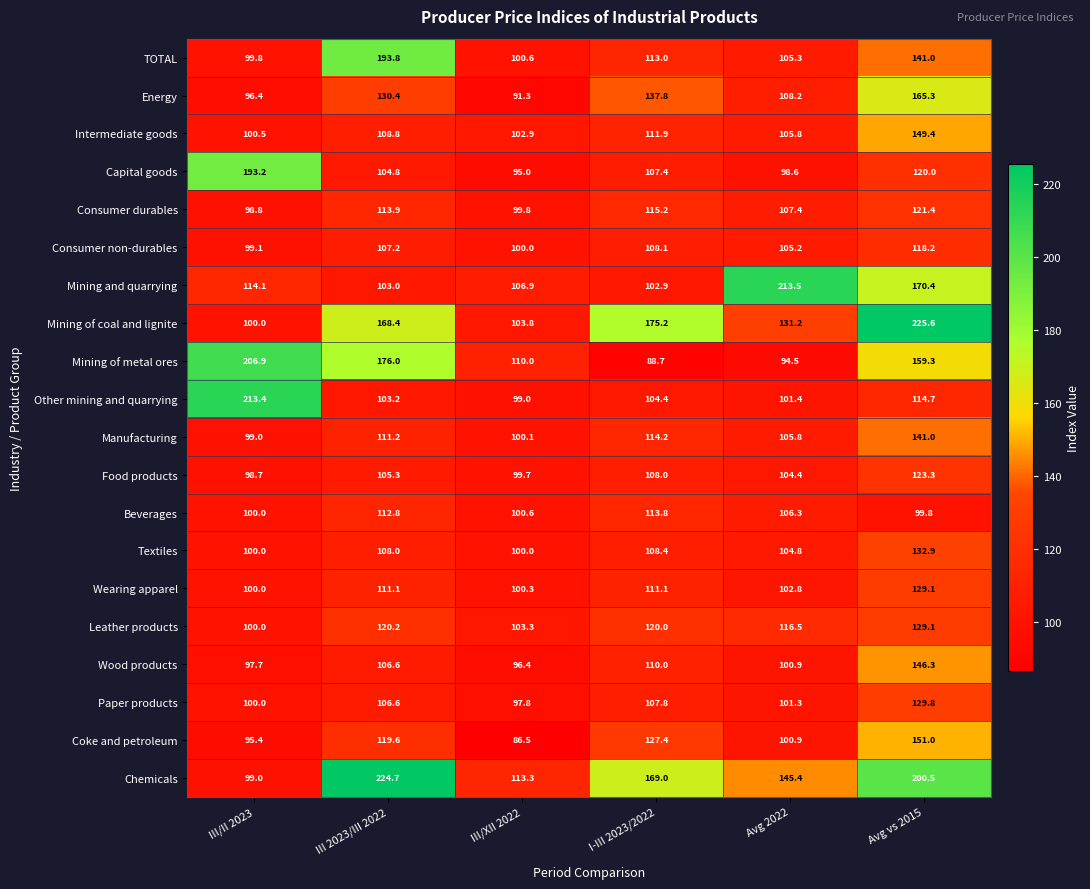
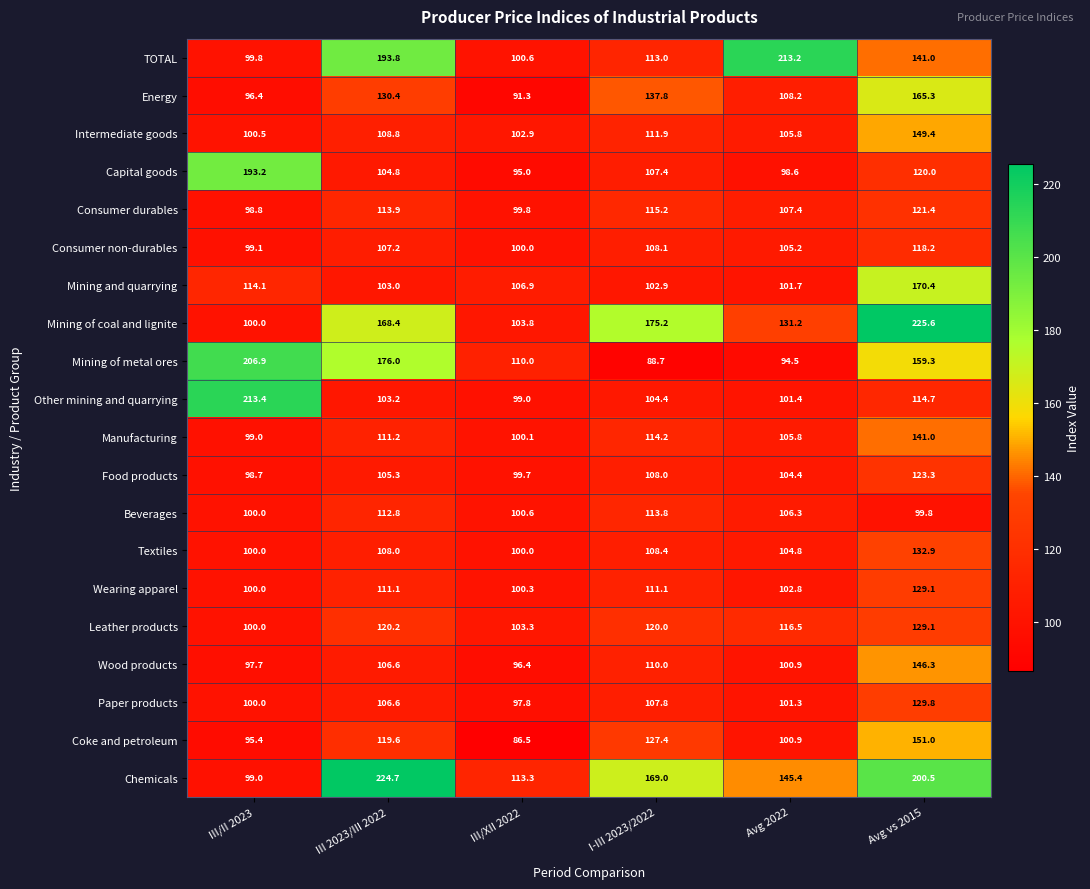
  {
    "TOTAL": {
      "III/II 2023": 99.8,
      "III 2023/III 2022": 193.8,
      "III/XII 2022": 100.6,
      "I-III 2023/2022": 113.0,
-     "Avg 2022": 105.3,
+     "Avg 2022": 213.2,
      "Avg vs 2015": 141.0
    },
    "Energy": {
      "III/II 2023": 96.4,
      "III 2023/III 2022": 130.4,
      "III/XII 2022": 91.3,
      "I-III 2023/2022": 137.8,
      "Avg 2022": 108.2,
      "Avg vs 2015": 165.3
    },
    "Intermediate goods": {
      "III/II 2023": 100.5,
      "III 2023/III 2022": 108.8,
      "III/XII 2022": 102.9,
      "I-III 2023/2022": 111.9,
      "Avg 2022": 105.8,
      "Avg vs 2015": 149.4
    },
    "Capital goods": {
      "III/II 2023": 193.2,
      "III 2023/III 2022": 104.8,
      "III/XII 2022": 95.0,
      "I-III 2023/2022": 107.4,
      "Avg 2022": 98.6,
      "Avg vs 2015": 120.0
    },
    "Consumer durables": {
      "III/II 2023": 98.8,
      "III 2023/III 2022": 113.9,
      "III/XII 2022": 99.8,
      "I-III 2023/2022": 115.2,
      "Avg 2022": 107.4,
      "Avg vs 2015": 121.4
    },
    "Consumer non-durables": {
      "III/II 2023": 99.1,
      "III 2023/III 2022": 107.2,
      "III/XII 2022": 100.0,
      "I-III 2023/2022": 108.1,
      "Avg 2022": 105.2,
      "Avg vs 2015": 118.2
    },
    "Mining and quarrying": {
      "III/II 2023": 114.1,
      "III 2023/III 2022": 103.0,
      "III/XII 2022": 106.9,
      "I-III 2023/2022": 102.9,
-     "Avg 2022": 213.5,
+     "Avg 2022": 101.7,
      "Avg vs 2015": 170.4
    },
    "Mining of coal and lignite": {
      "III/II 2023": 100.0,
      "III 2023/III 2022": 168.4,
      "III/XII 2022": 103.8,
      "I-III 2023/2022": 175.2,
      "Avg 2022": 131.2,
      "Avg vs 2015": 225.6
    },
    "Mining of metal ores": {
      "III/II 2023": 206.9,
      "III 2023/III 2022": 176.0,
      "III/XII 2022": 110.0,
      "I-III 2023/2022": 88.7,
      "Avg 2022": 94.5,
      "Avg vs 2015": 159.3
    },
    "Other mining and quarrying": {
      "III/II 2023": 213.4,
      "III 2023/III 2022": 103.2,
      "III/XII 2022": 99.0,
      "I-III 2023/2022": 104.4,
      "Avg 2022": 101.4,
      "Avg vs 2015": 114.7
    },
    "Manufacturing": {
      "III/II 2023": 99.0,
      "III 2023/III 2022": 111.2,
      "III/XII 2022": 100.1,
      "I-III 2023/2022": 114.2,
      "Avg 2022": 105.8,
      "Avg vs 2015": 141.0
    },
    "Food products": {
      "III/II 2023": 98.7,
      "III 2023/III 2022": 105.3,
      "III/XII 2022": 99.7,
      "I-III 2023/2022": 108.0,
      "Avg 2022": 104.4,
      "Avg vs 2015": 123.3
    },
    "Beverages": {
      "III/II 2023": 100.0,
      "III 2023/III 2022": 112.8,
      "III/XII 2022": 100.6,
      "I-III 2023/2022": 113.8,
      "Avg 2022": 106.3,
      "Avg vs 2015": 99.8
    },
    "Textiles": {
      "III/II 2023": 100.0,
      "III 2023/III 2022": 108.0,
      "III/XII 2022": 100.0,
      "I-III 2023/2022": 108.4,
      "Avg 2022": 104.8,
      "Avg vs 2015": 132.9
    },
    "Wearing apparel": {
      "III/II 2023": 100.0,
      "III 2023/III 2022": 111.1,
      "III/XII 2022": 100.3,
      "I-III 2023/2022": 111.1,
      "Avg 2022": 102.8,
      "Avg vs 2015": 129.1
    },
    "Leather products": {
      "III/II 2023": 100.0,
      "III 2023/III 2022": 120.2,
      "III/XII 2022": 103.3,
      "I-III 2023/2022": 120.0,
      "Avg 2022": 116.5,
      "Avg vs 2015": 129.1
    },
    "Wood products": {
      "III/II 2023": 97.7,
      "III 2023/III 2022": 106.6,
      "III/XII 2022": 96.4,
      "I-III 2023/2022": 110.0,
      "Avg 2022": 100.9,
      "Avg vs 2015": 146.3
    },
    "Paper products": {
      "III/II 2023": 100.0,
      "III 2023/III 2022": 106.6,
      "III/XII 2022": 97.8,
      "I-III 2023/2022": 107.8,
      "Avg 2022": 101.3,
      "Avg vs 2015": 129.8
    },
    "Coke and petroleum": {
      "III/II 2023": 95.4,
      "III 2023/III 2022": 119.6,
      "III/XII 2022": 86.5,
      "I-III 2023/2022": 127.4,
      "Avg 2022": 100.9,
      "Avg vs 2015": 151.0
    },
    "Chemicals": {
      "III/II 2023": 99.0,
      "III 2023/III 2022": 224.7,
      "III/XII 2022": 113.3,
      "I-III 2023/2022": 169.0,
      "Avg 2022": 145.4,
      "Avg vs 2015": 200.5
    }
  }
